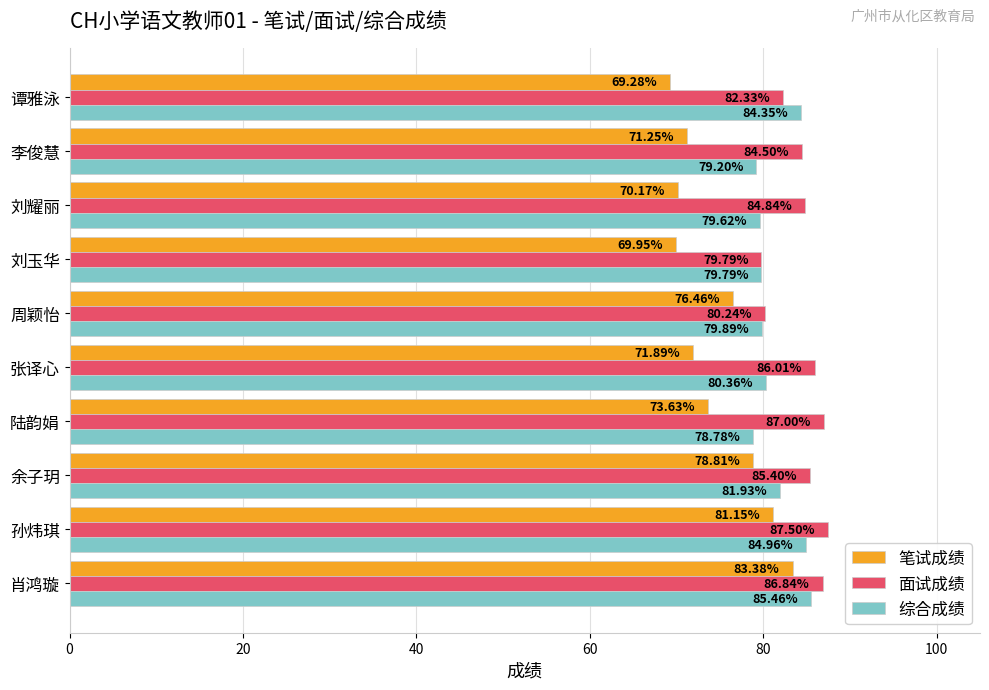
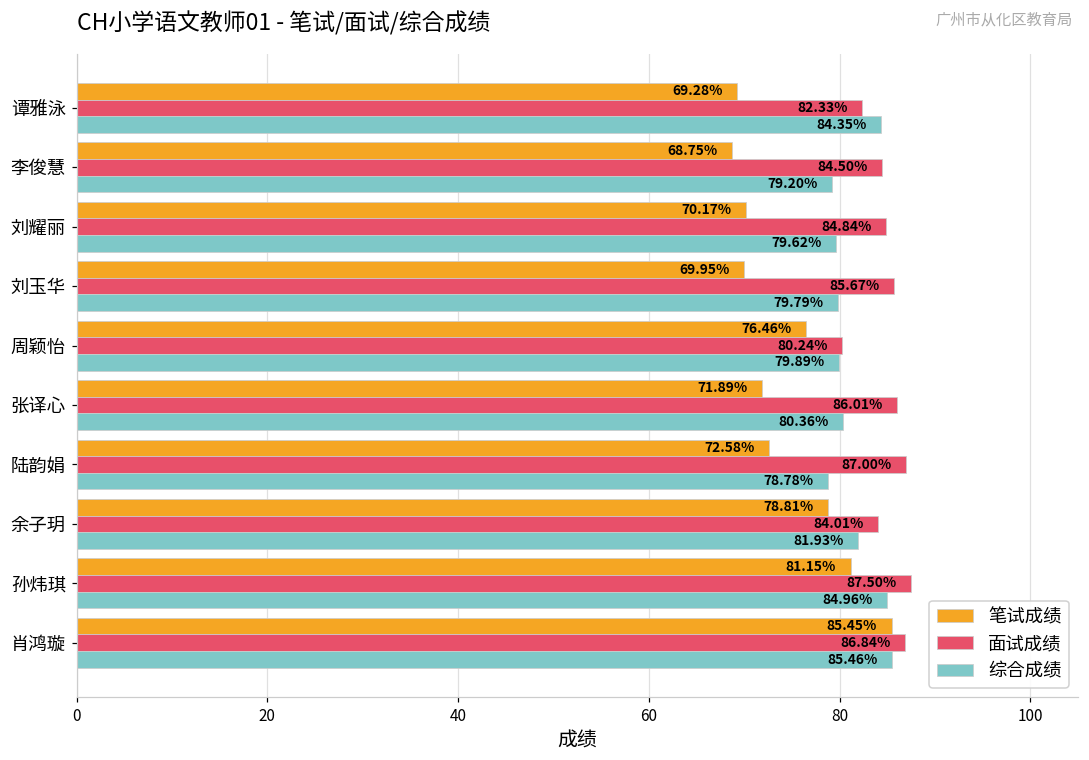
  {
    "笔试成绩": {
      "谭雅泳": "69.28%",
-     "李俊慧": "71.25%",
+     "李俊慧": "68.75%",
      "刘耀丽": "70.17%",
      "刘玉华": "69.95%",
      "周颖怡": "76.46%",
      "张译心": "71.89%",
-     "陆韵娟": "73.63%",
+     "陆韵娟": "72.58%",
      "余子玥": "78.81%",
      "孙炜琪": "81.15%",
-     "肖鸿璇": "83.38%"
+     "肖鸿璇": "85.45%"
    },
    "面试成绩": {
      "谭雅泳": "82.33%",
      "李俊慧": "84.50%",
      "刘耀丽": "84.84%",
-     "刘玉华": "79.79%",
+     "刘玉华": "85.67%",
      "周颖怡": "80.24%",
      "张译心": "86.01%",
      "陆韵娟": "87.00%",
-     "余子玥": "85.40%",
+     "余子玥": "84.01%",
      "孙炜琪": "87.50%",
      "肖鸿璇": "86.84%"
    },
    "综合成绩": {
      "谭雅泳": "84.35%",
      "李俊慧": "79.20%",
      "刘耀丽": "79.62%",
      "刘玉华": "79.79%",
      "周颖怡": "79.89%",
      "张译心": "80.36%",
      "陆韵娟": "78.78%",
      "余子玥": "81.93%",
      "孙炜琪": "84.96%",
      "肖鸿璇": "85.46%"
    }
  }
